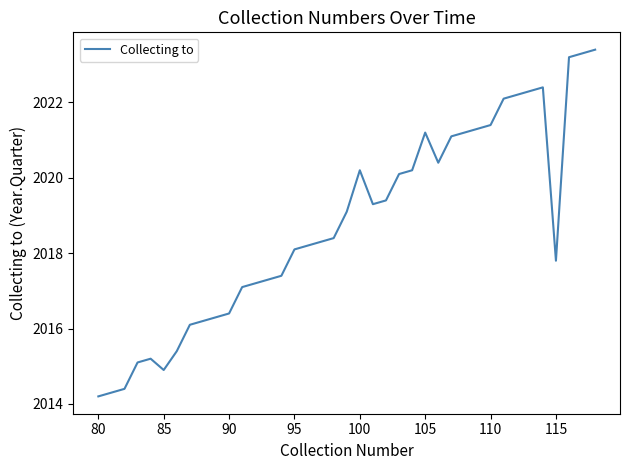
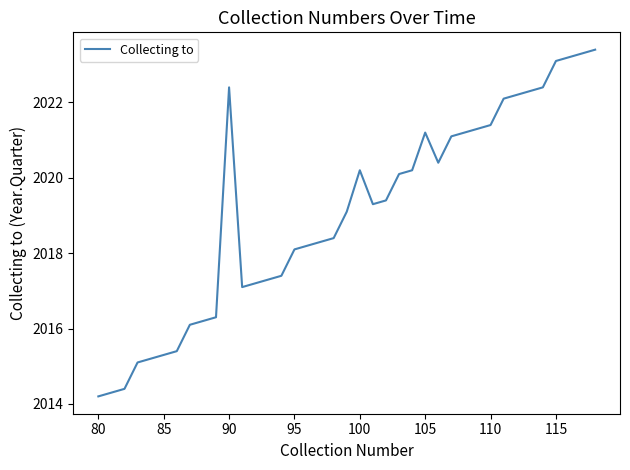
  {
    "80": 2014.2,
-   "85": 2014.9,
-   "90": 2016.4,
+   "85": 2015.3,
+   "90": 2022.4,
    "95": 2018.1,
    "100": 2020.2,
    "105": 2021.2,
    "110": 2021.4,
-   "115": 2017.8
+   "115": 2023.1
  }
